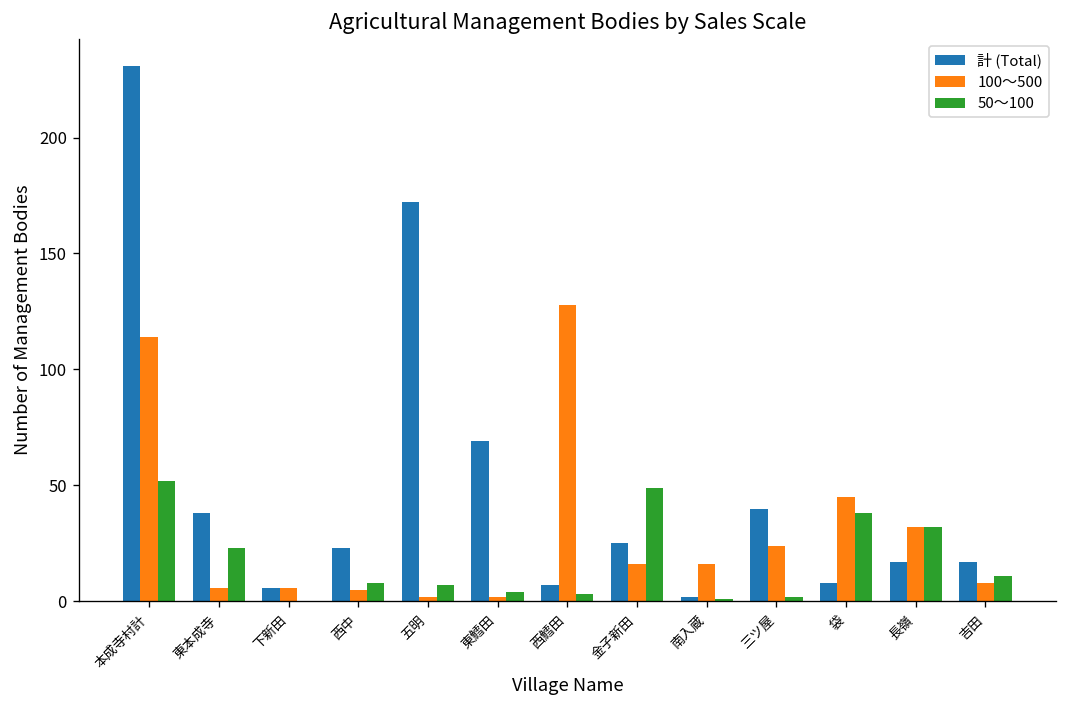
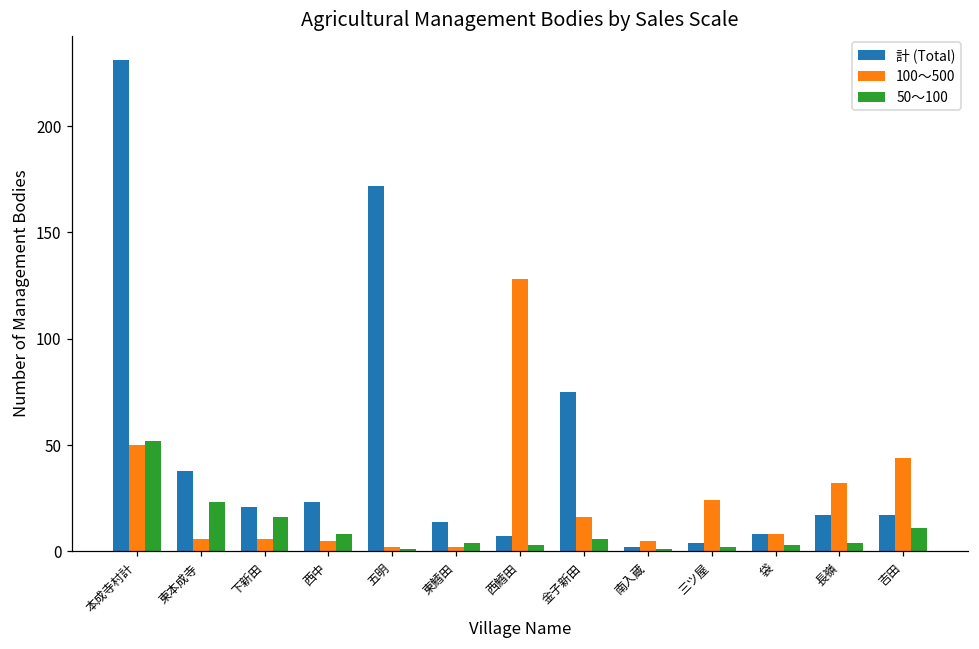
  {
    "計 (Total)": {
      "本成寺村計": 231,
      "東本成寺": 38,
-     "下新田": 6,
+     "下新田": 21,
      "西中": 23,
      "五明": 172,
-     "東鱈田": 69,
+     "東鱈田": 14,
      "西鱈田": 7,
-     "金子新田": 25,
+     "金子新田": 75,
      "南入蔵": 2,
-     "三ツ屋": 40,
+     "三ツ屋": 4,
      "袋": 8,
      "長嶺": 17,
      "吉田": 17
    },
    "100～500": {
-     "本成寺村計": 114,
+     "本成寺村計": 50,
      "東本成寺": 6,
      "下新田": 6,
      "西中": 5,
      "五明": 2,
      "東鱈田": 2,
      "西鱈田": 128,
      "金子新田": 16,
-     "南入蔵": 16,
+     "南入蔵": 5,
      "三ツ屋": 24,
-     "袋": 45,
+     "袋": 8,
      "長嶺": 32,
-     "吉田": 8
+     "吉田": 44
    },
    "50～100": {
      "本成寺村計": 52,
      "東本成寺": 23,
-     "下新田": 0,
+     "下新田": 16,
      "西中": 8,
-     "五明": 7,
+     "五明": 1,
      "東鱈田": 4,
      "西鱈田": 3,
-     "金子新田": 49,
+     "金子新田": 6,
      "三ツ屋": 2,
-     "袋": 38,
-     "長嶺": 32,
+     "袋": 3,
+     "長嶺": 4,
      "吉田": 11
    }
  }
